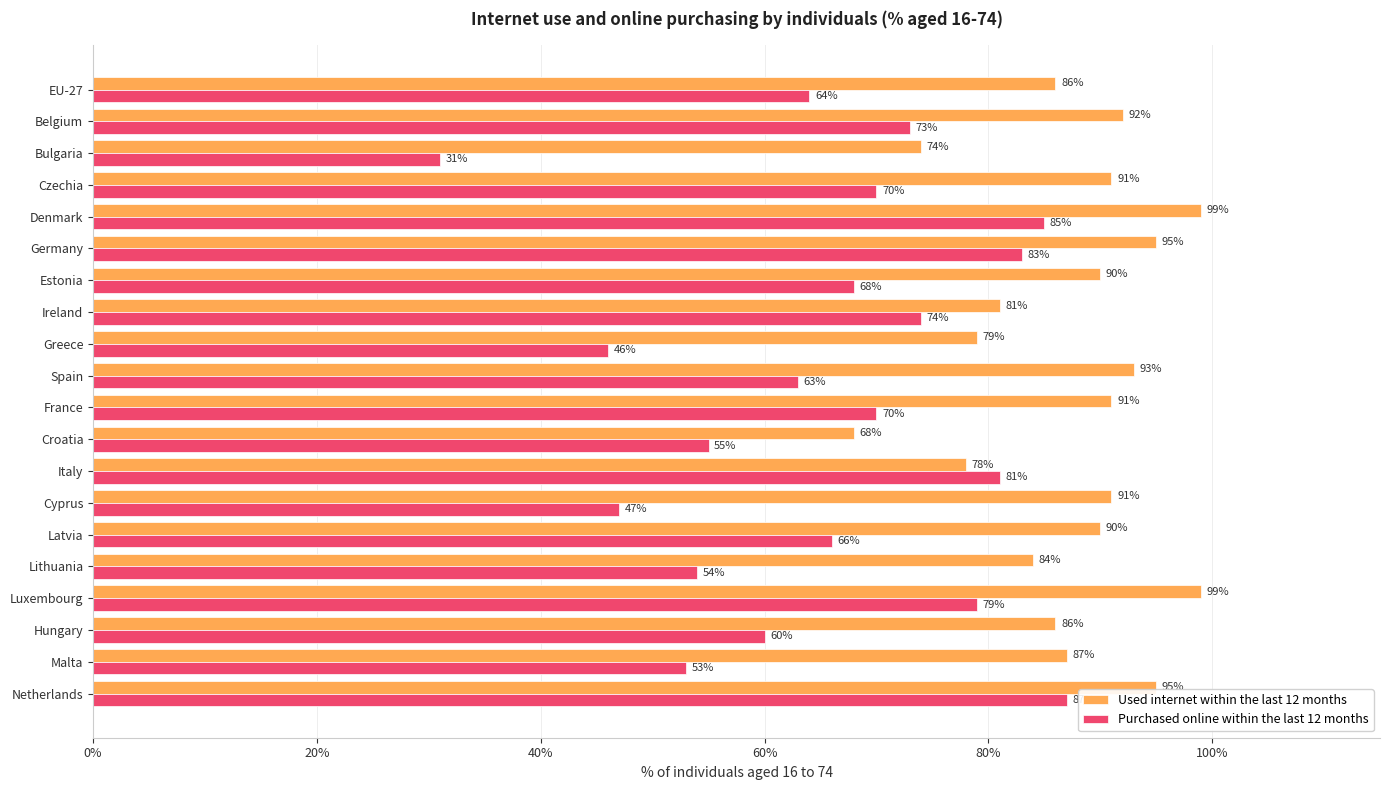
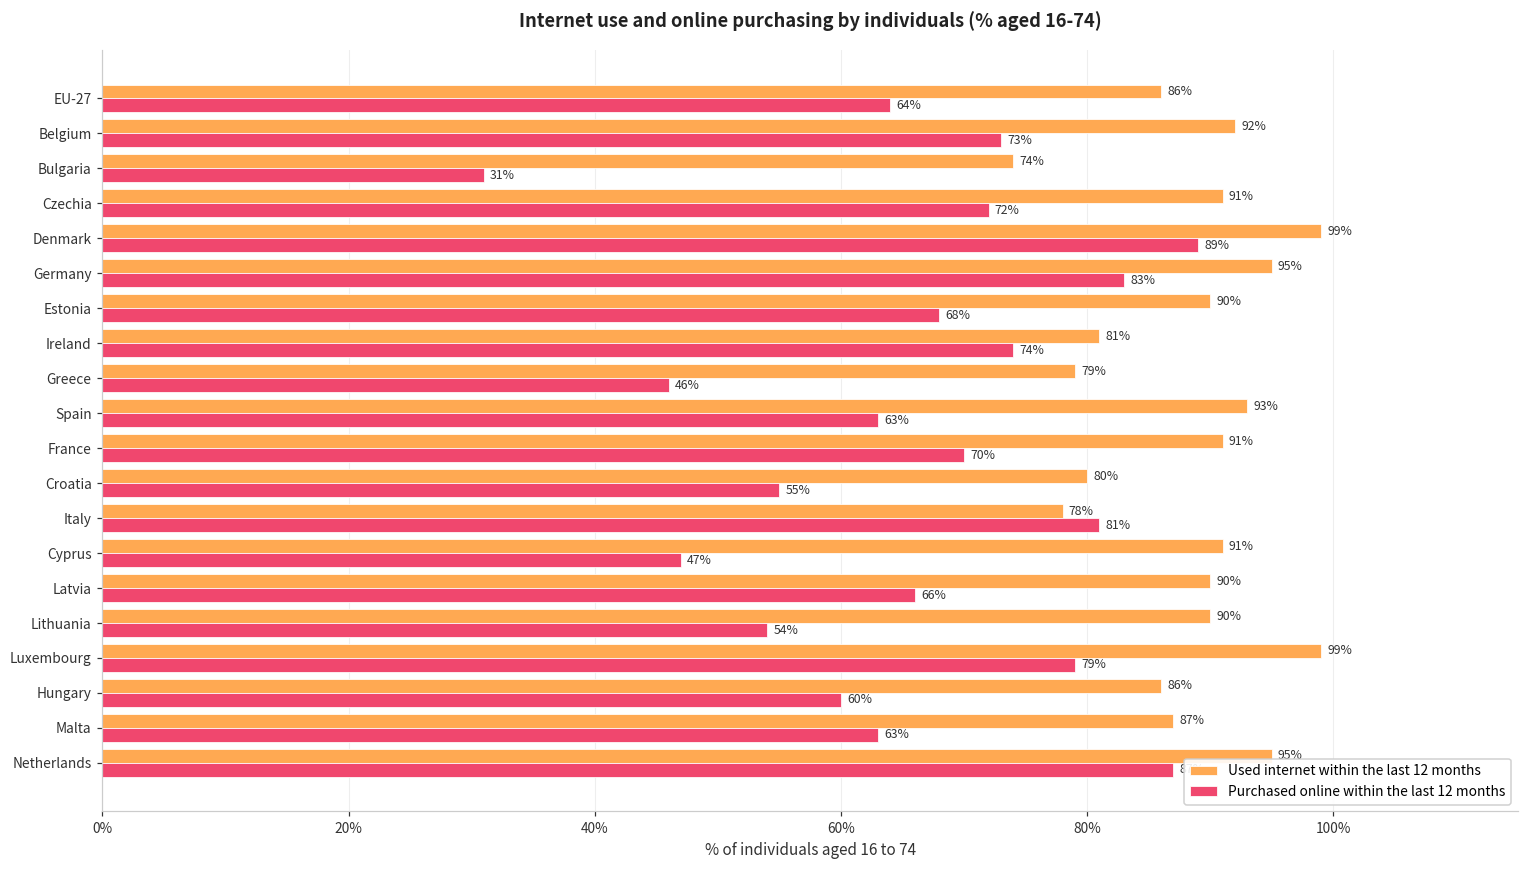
  {
    "Used internet within the last 12 months": {
      "EU-27": "86%",
      "Belgium": "92%",
      "Bulgaria": "74%",
      "Czechia": "91%",
      "Denmark": "99%",
      "Germany": "95%",
      "Estonia": "90%",
      "Ireland": "81%",
      "Greece": "79%",
      "Spain": "93%",
      "France": "91%",
-     "Croatia": "68%",
+     "Croatia": "80%",
      "Italy": "78%",
      "Cyprus": "91%",
      "Latvia": "90%",
-     "Lithuania": "84%",
+     "Lithuania": "90%",
      "Luxembourg": "99%",
      "Hungary": "86%",
      "Malta": "87%"
    },
    "Purchased online within the last 12 months": {
      "EU-27": "64%",
      "Belgium": "73%",
      "Bulgaria": "31%",
-     "Czechia": "70%",
-     "Denmark": "85%",
+     "Czechia": "72%",
+     "Denmark": "89%",
      "Germany": "83%",
      "Estonia": "68%",
      "Ireland": "74%",
      "Greece": "46%",
      "Spain": "63%",
      "France": "70%",
      "Croatia": "55%",
      "Italy": "81%",
      "Cyprus": "47%",
      "Latvia": "66%",
      "Lithuania": "54%",
      "Luxembourg": "79%",
      "Hungary": "60%",
-     "Malta": "53%"
+     "Malta": "63%"
    }
  }
